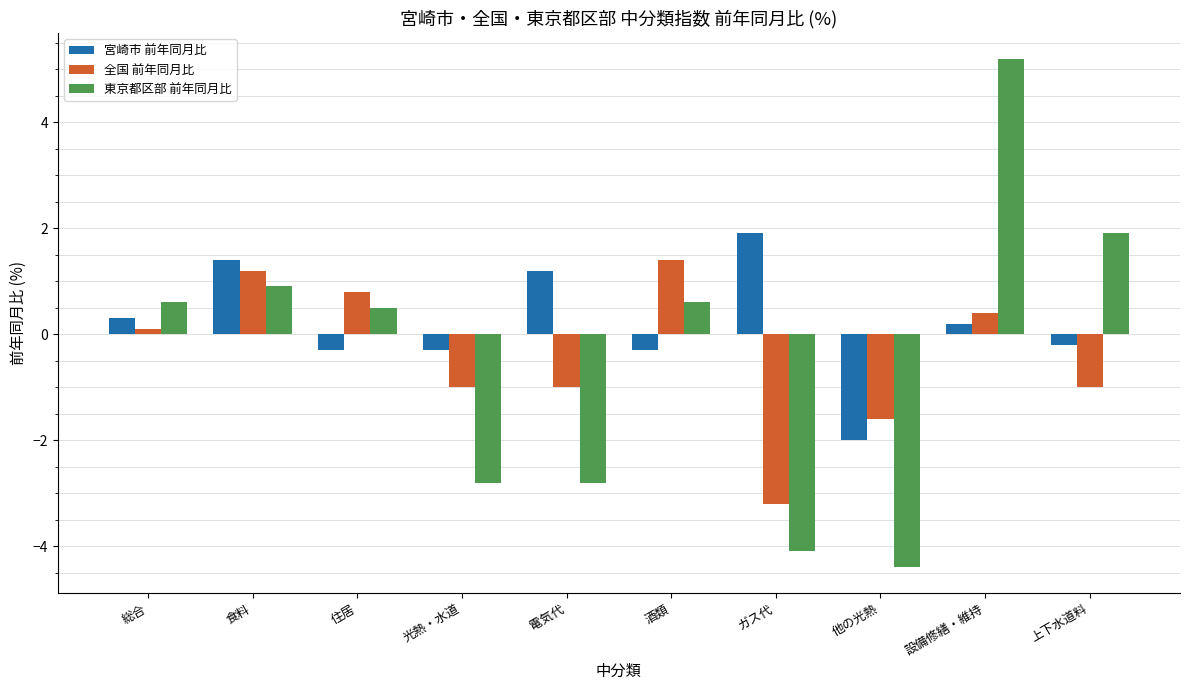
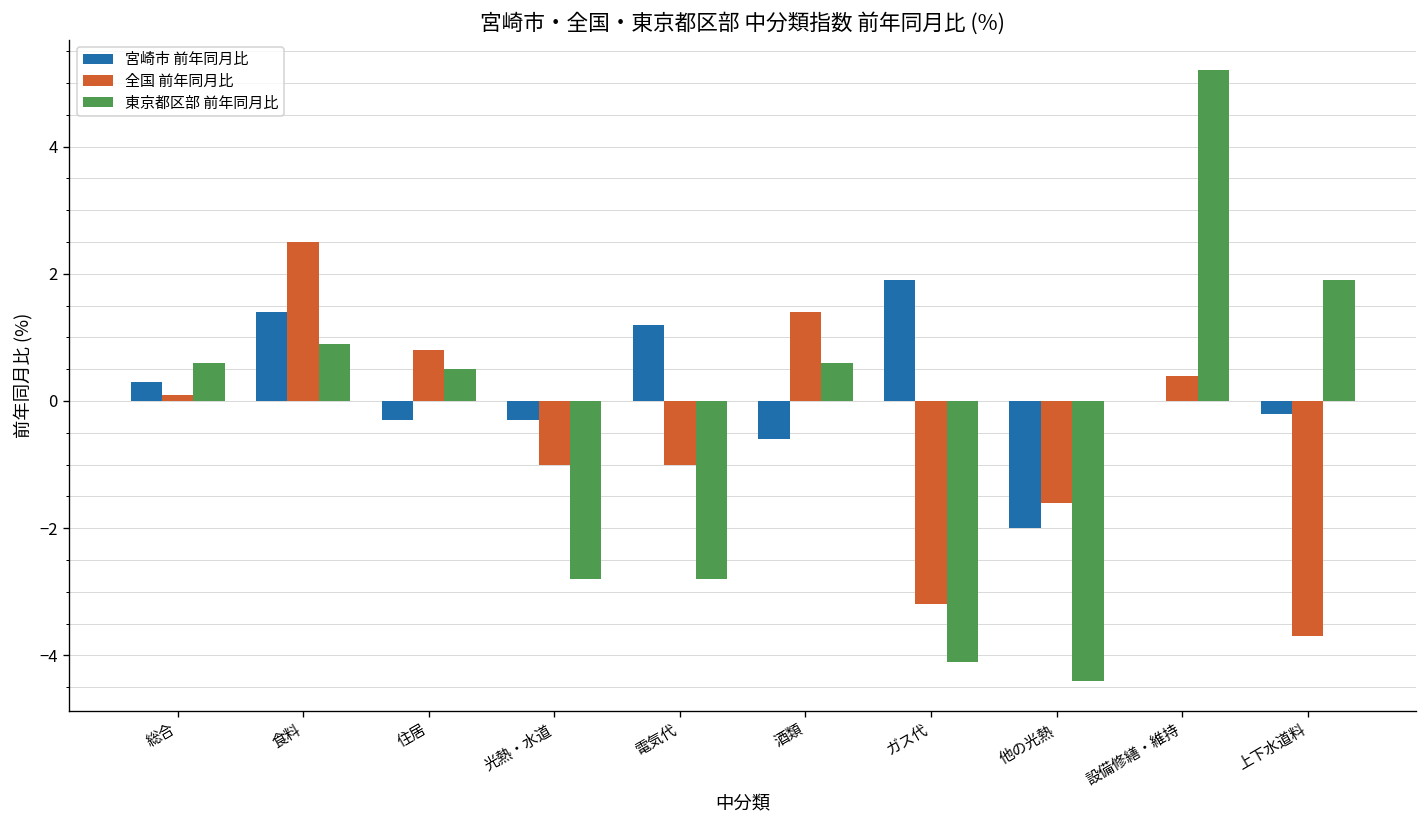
  {
    "宮崎市 前年同月比": {
      "総合": 0.3,
      "食料": 1.4,
      "住居": -0.3,
      "光熱・水道": -0.3,
      "電気代": 1.2,
-     "酒類": -0.3,
+     "酒類": -0.6,
      "ガス代": 1.9,
      "他の光熱": -2.0,
-     "設備修繕・維持": 0.2,
+     "設備修繕・維持": 0.0,
      "上下水道料": -0.2
    },
    "全国 前年同月比": {
      "総合": 0.1,
-     "食料": 1.2,
+     "食料": 2.5,
      "住居": 0.8,
      "光熱・水道": -1.0,
      "電気代": -1.0,
      "酒類": 1.4,
      "ガス代": -3.2,
      "他の光熱": -1.6,
      "設備修繕・維持": 0.4,
-     "上下水道料": -1.0
+     "上下水道料": -3.7
    },
    "東京都区部 前年同月比": {
      "総合": 0.6,
      "食料": 0.9,
      "住居": 0.5,
      "光熱・水道": -2.8,
      "電気代": -2.8,
      "酒類": 0.6,
      "ガス代": -4.1,
      "他の光熱": -4.4,
      "設備修繕・維持": 5.2,
      "上下水道料": 1.9
    }
  }
